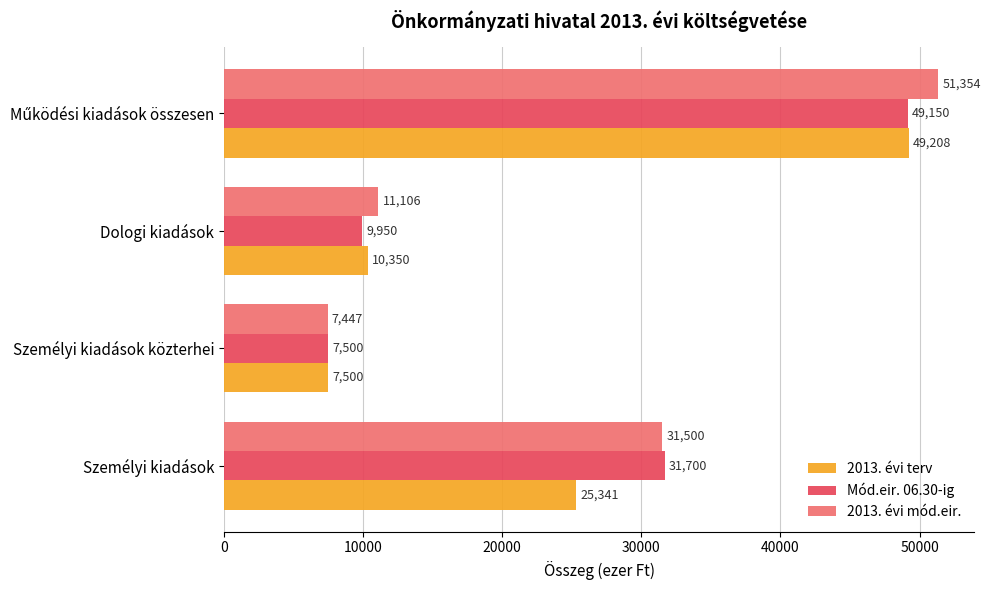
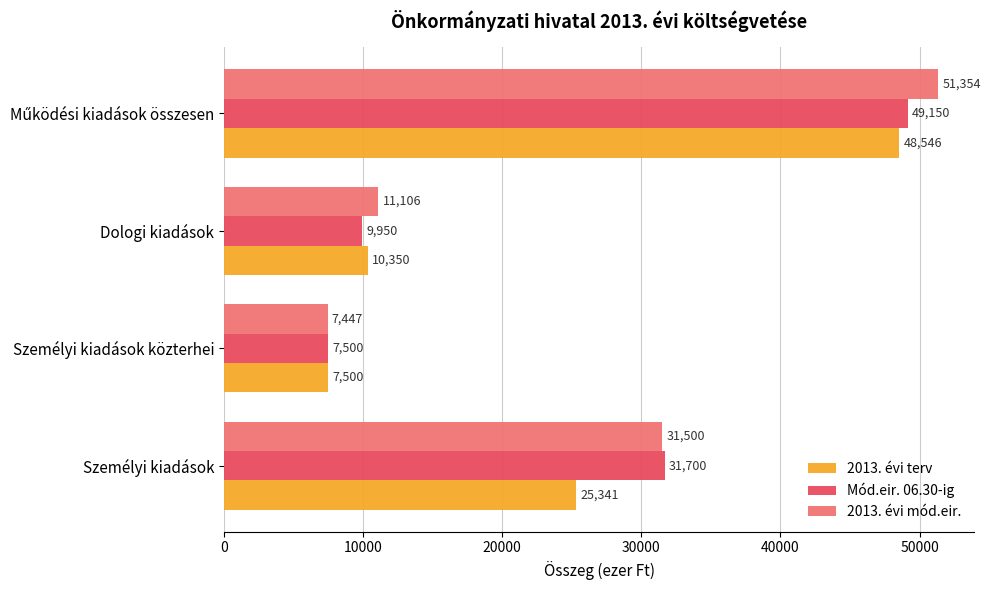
  {
    "2013. évi terv": {
-     "Működési kiadások összesen": "49,208",
+     "Működési kiadások összesen": "48,546",
      "Dologi kiadások": "10,350",
      "Személyi kiadások közterhei": "7,500",
      "Személyi kiadások": "25,341"
    }
  }
